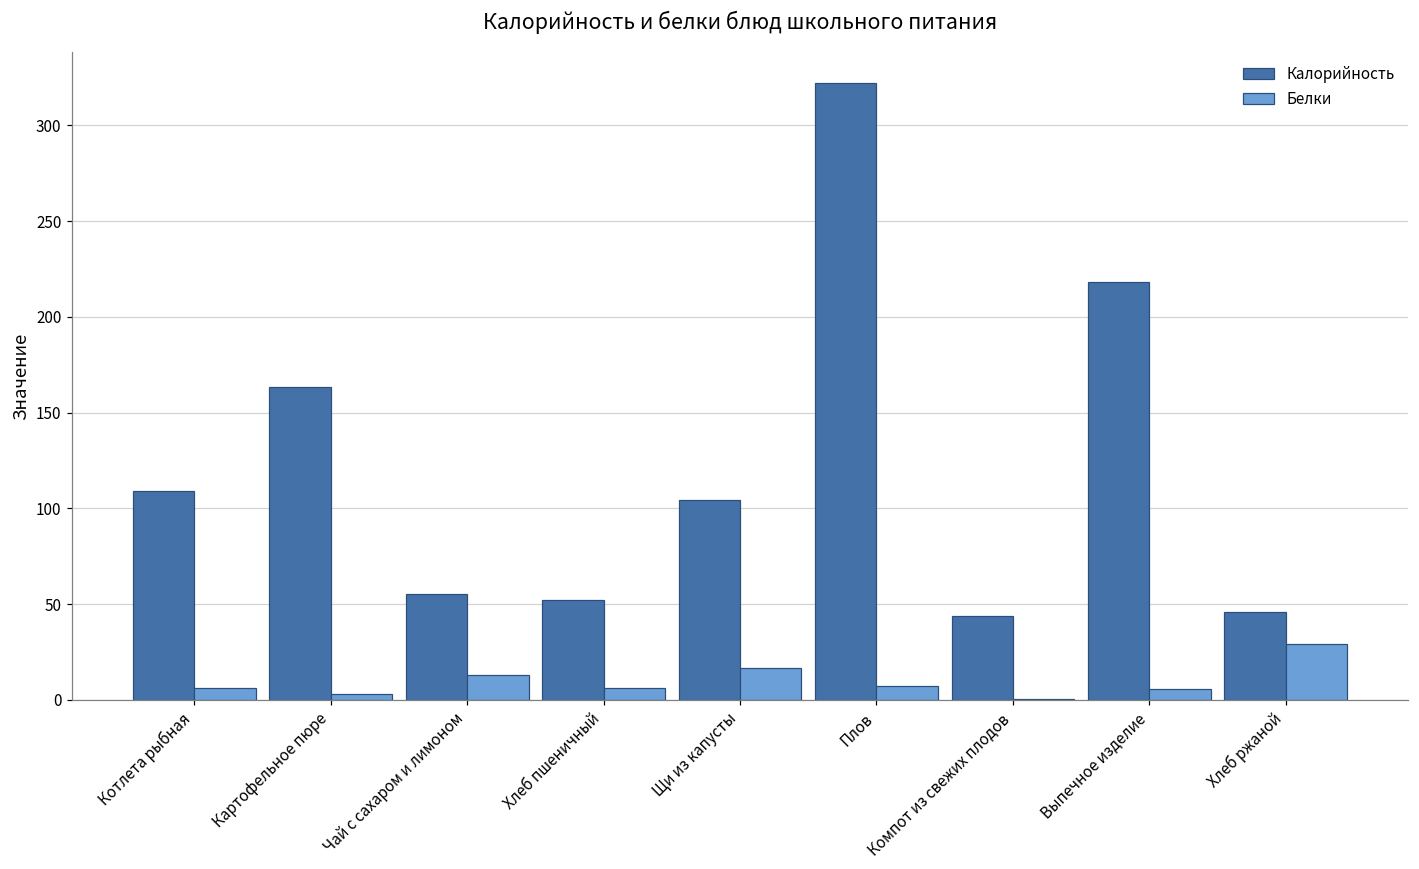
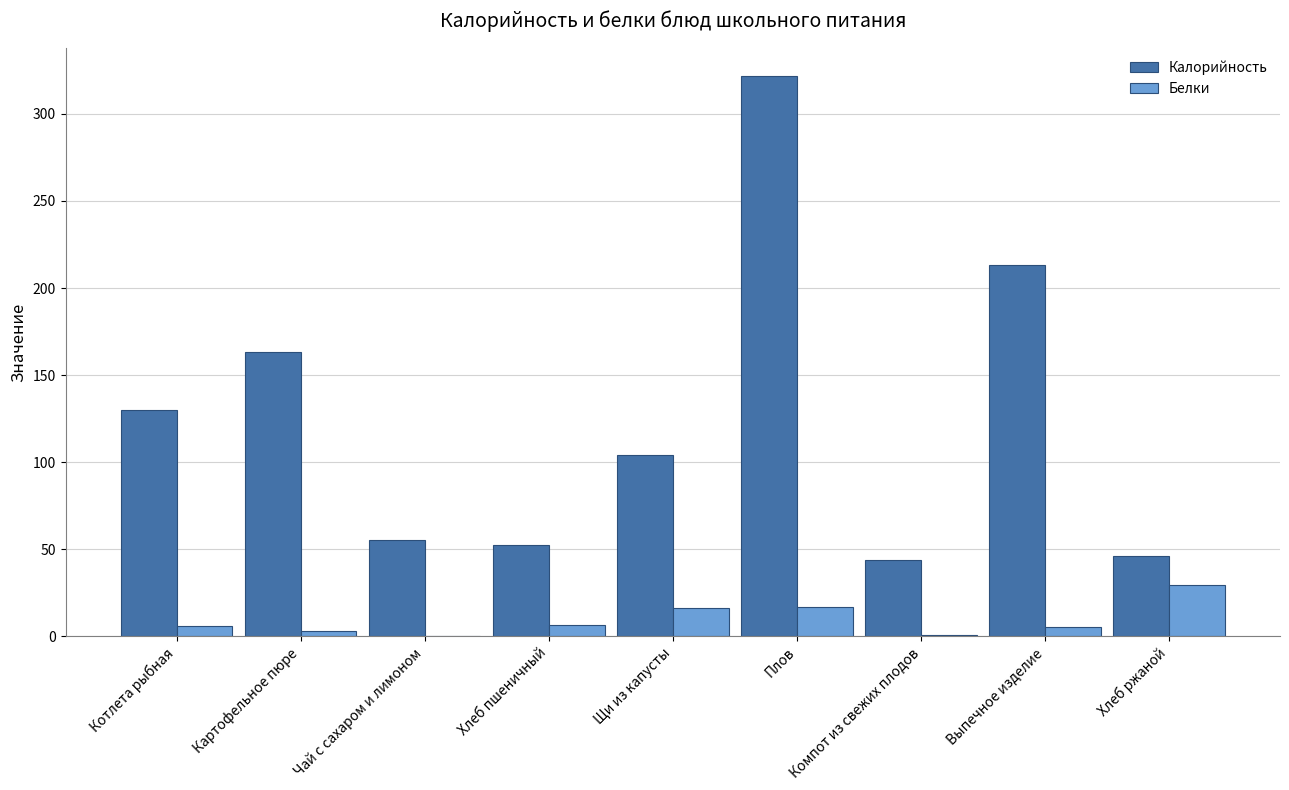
  {
    "Калорийность": {
-     "Котлета рыбная": 109,
+     "Котлета рыбная": 130,
      "Картофельное пюре": 164,
      "Чай с сахаром и лимоном": 55,
      "Хлеб пшеничный": 52,
      "Щи из капусты": 104,
      "Плов": 322,
      "Компот из свежих плодов": 44,
-     "Выпечное изделие": 218,
+     "Выпечное изделие": 213,
      "Хлеб ржаной": 46
    },
    "Белки": {
      "Котлета рыбная": 6,
      "Картофельное пюре": 3,
-     "Чай с сахаром и лимоном": 13,
+     "Чай с сахаром и лимоном": 0,
      "Хлеб пшеничный": 6,
      "Щи из капусты": 16,
-     "Плов": 7,
+     "Плов": 17,
      "Выпечное изделие": 6,
      "Хлеб ржаной": 29
    }
  }
